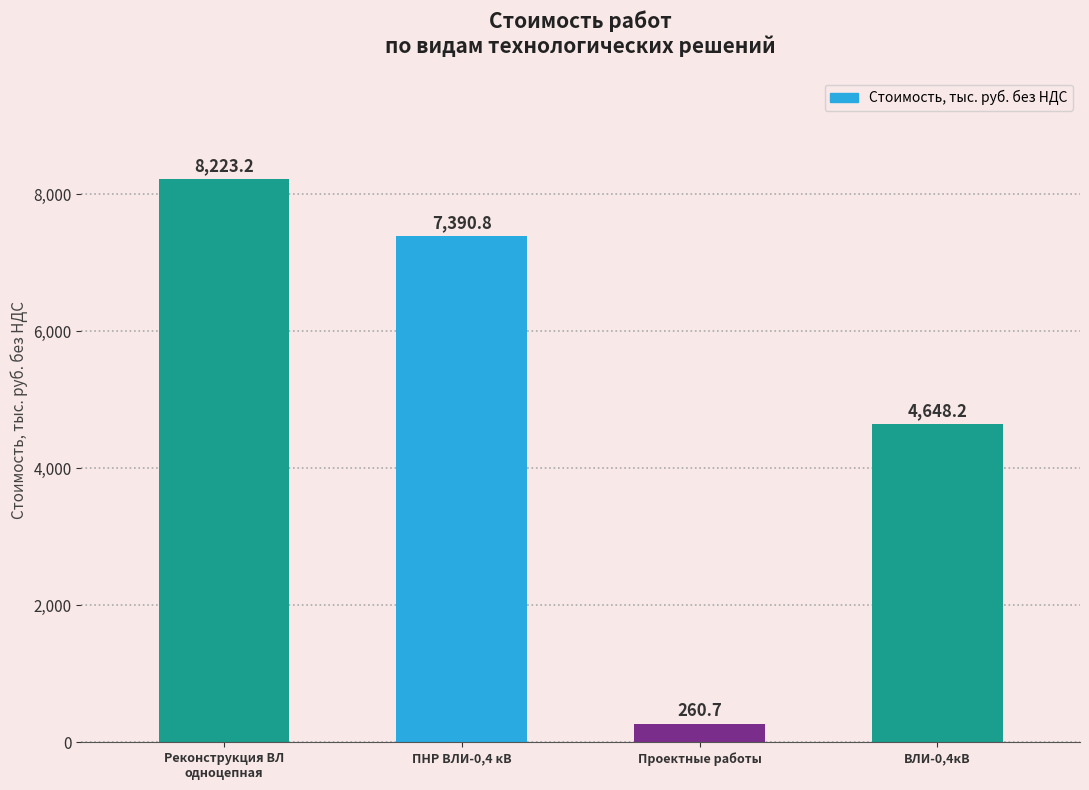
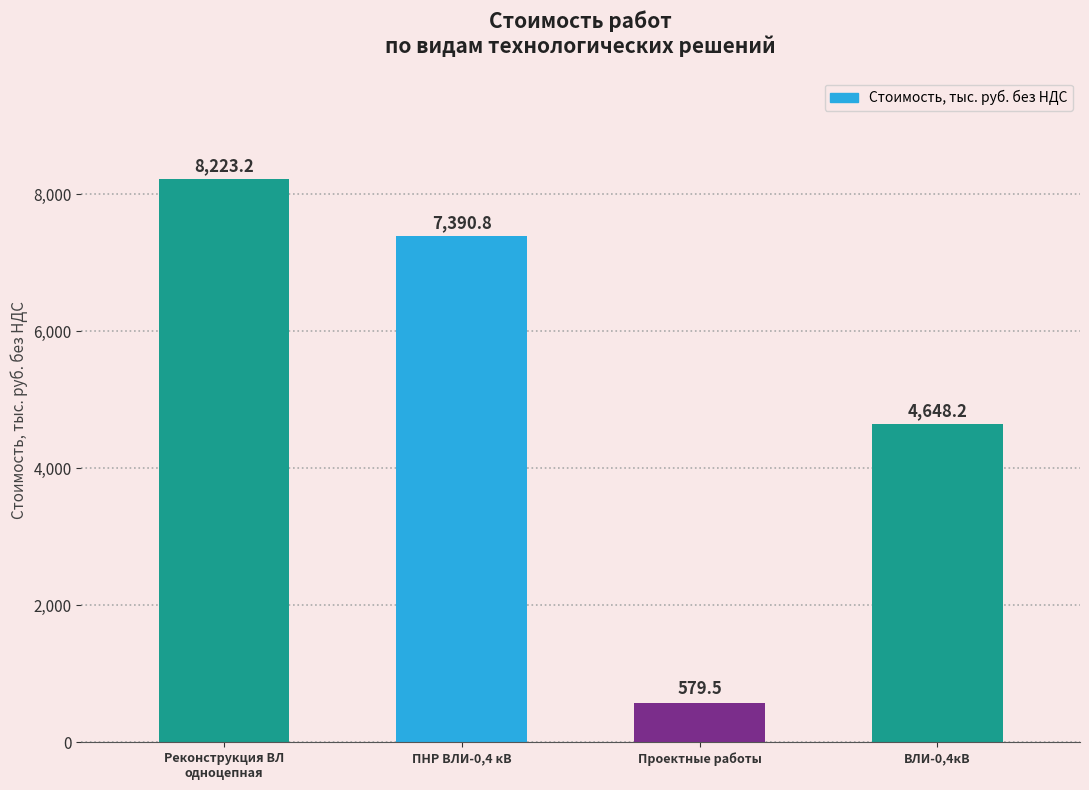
  {
    "Реконструкция ВЛ одноцепная": "8,223.2",
    "ПНР ВЛИ-0,4 кВ": "7,390.8",
-   "Проектные работы": "260.7",
+   "Проектные работы": "579.5",
    "ВЛИ-0,4кВ": "4,648.2"
  }
